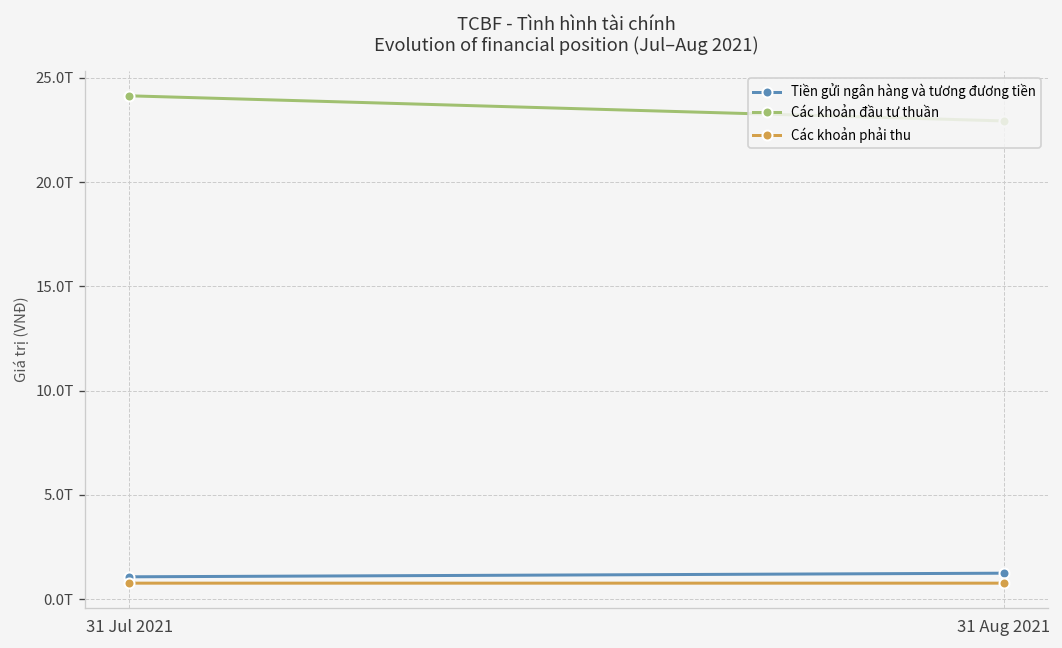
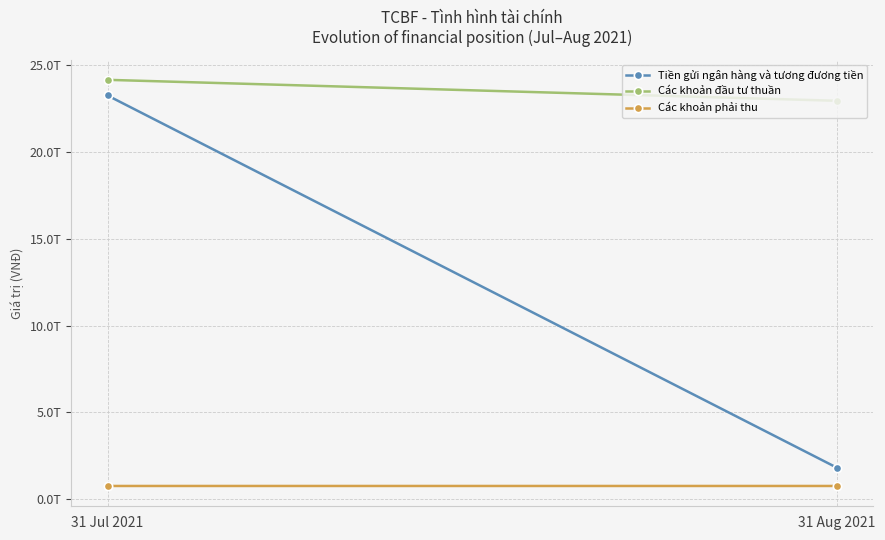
  {
    "Tiền gửi ngân hàng và tương đương tiền": {
-     "31 Jul 2021": "1.1T",
-     "31 Aug 2021": "1.2T"
+     "31 Jul 2021": "23.2T",
+     "31 Aug 2021": "1.8T"
    },
    "Các khoản đầu tư thuần": {
      "31 Jul 2021": "24.1T"
    },
    "Các khoản phải thu": {
      "31 Jul 2021": "0.8T",
      "31 Aug 2021": "0.8T"
    }
  }
